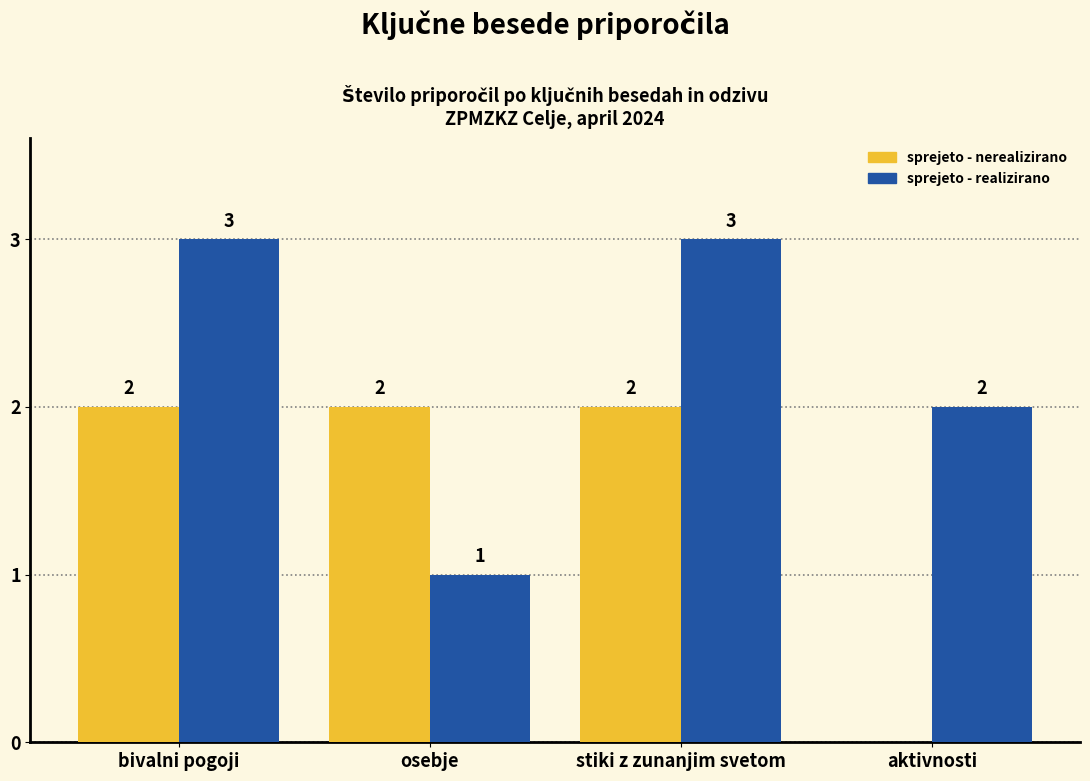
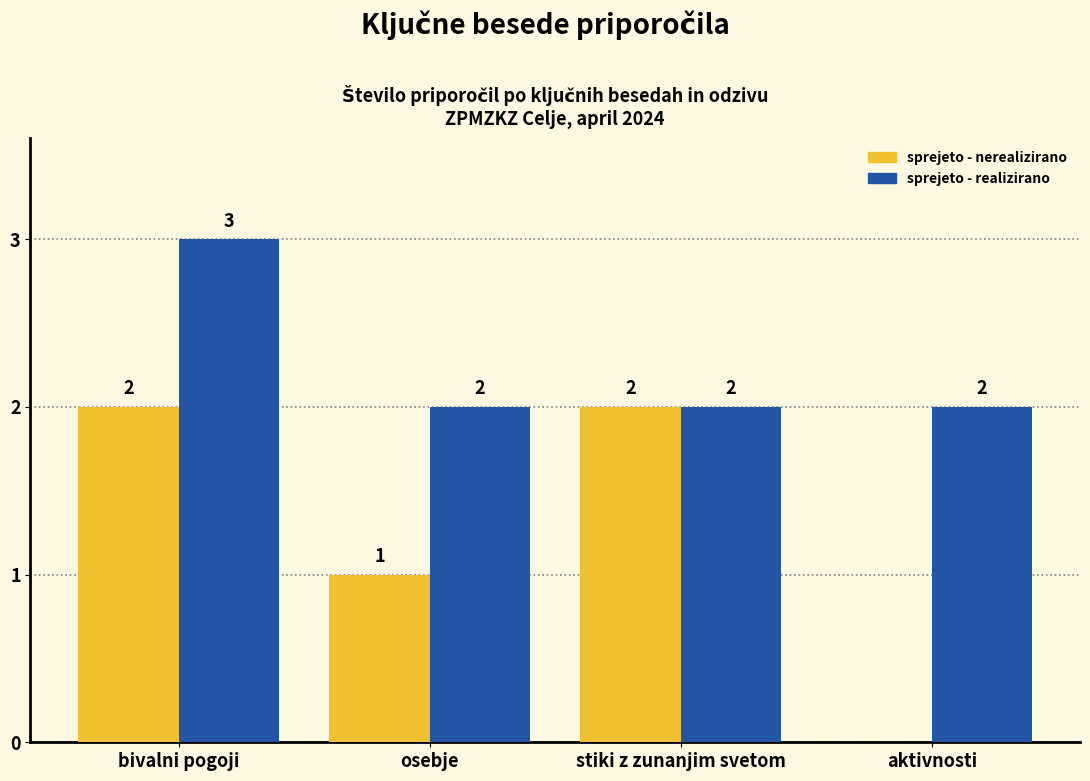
  {
    "sprejeto - nerealizirano": {
      "bivalni pogoji": 2,
-     "osebje": 2,
+     "osebje": 1,
      "stiki z zunanjim svetom": 2
    },
    "sprejeto - realizirano": {
      "bivalni pogoji": 3,
-     "osebje": 1,
-     "stiki z zunanjim svetom": 3,
+     "osebje": 2,
+     "stiki z zunanjim svetom": 2,
      "aktivnosti": 2
    }
  }
